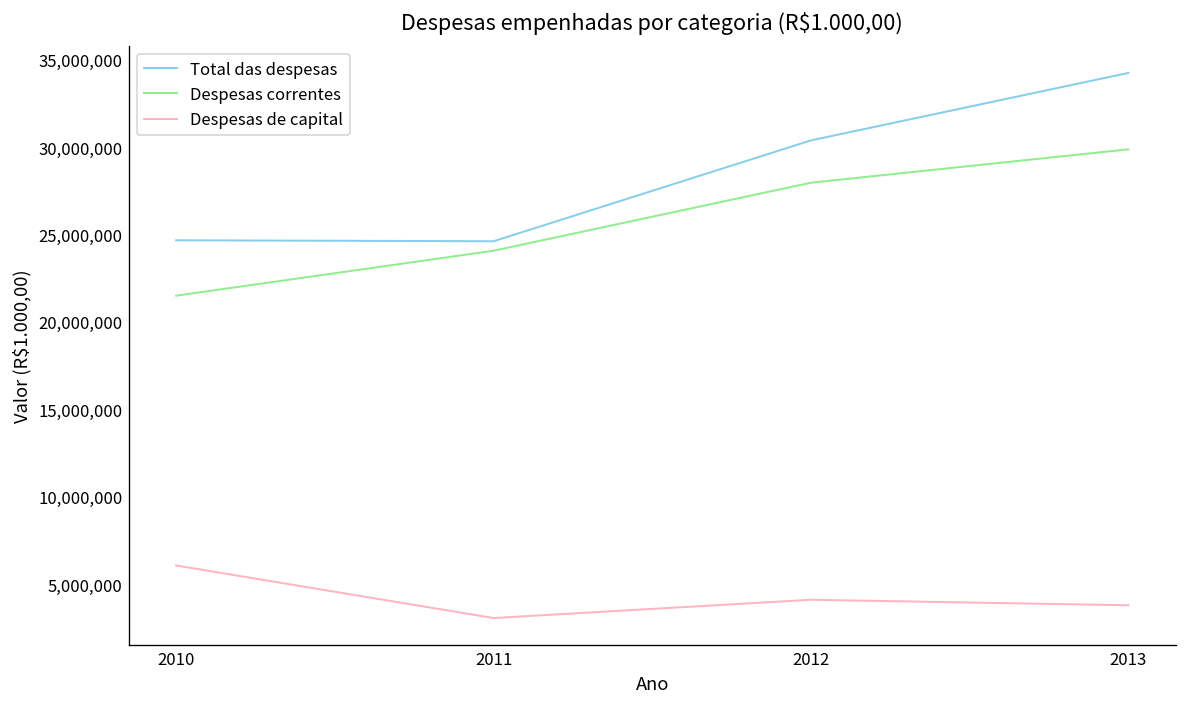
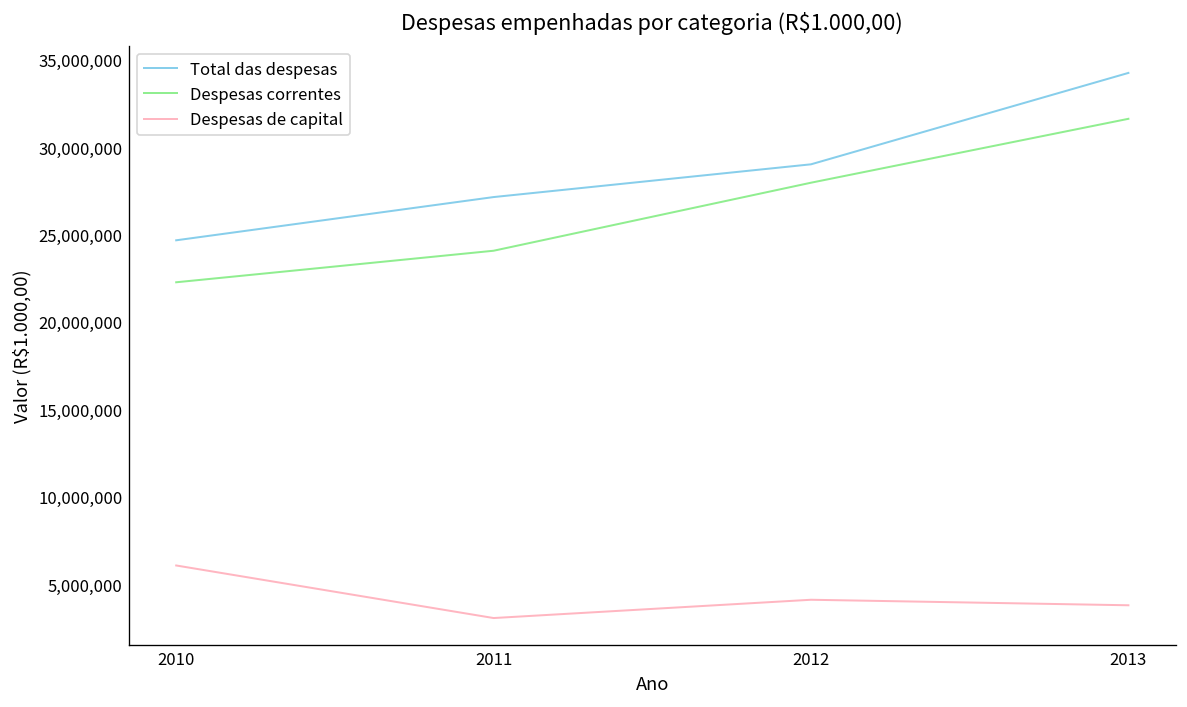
  {
    "Total das despesas": {
      "2010": "24,700,000",
-     "2011": "24,600,000",
-     "2012": "30,400,000",
+     "2011": "27,100,000",
+     "2012": "29,000,000",
      "2013": "34,200,000"
    },
    "Despesas correntes": {
-     "2010": "21,500,000",
+     "2010": "22,300,000",
      "2011": "24,100,000",
      "2012": "28,000,000",
-     "2013": "29,900,000"
+     "2013": "31,600,000"
    },
    "Despesas de capital": {
      "2010": "6,100,000",
      "2011": "3,100,000",
      "2012": "4,100,000",
      "2013": "3,800,000"
    }
  }
